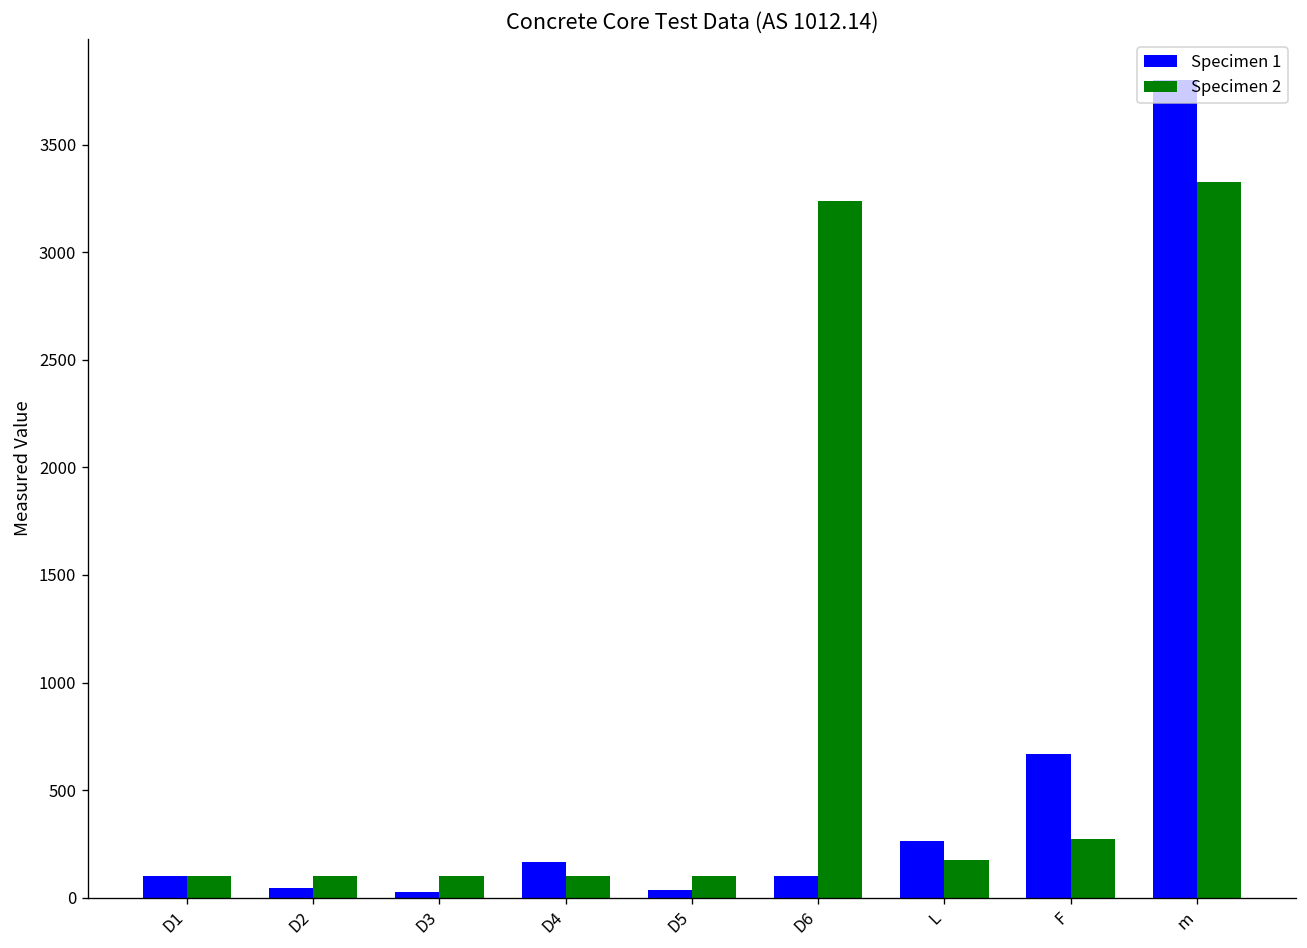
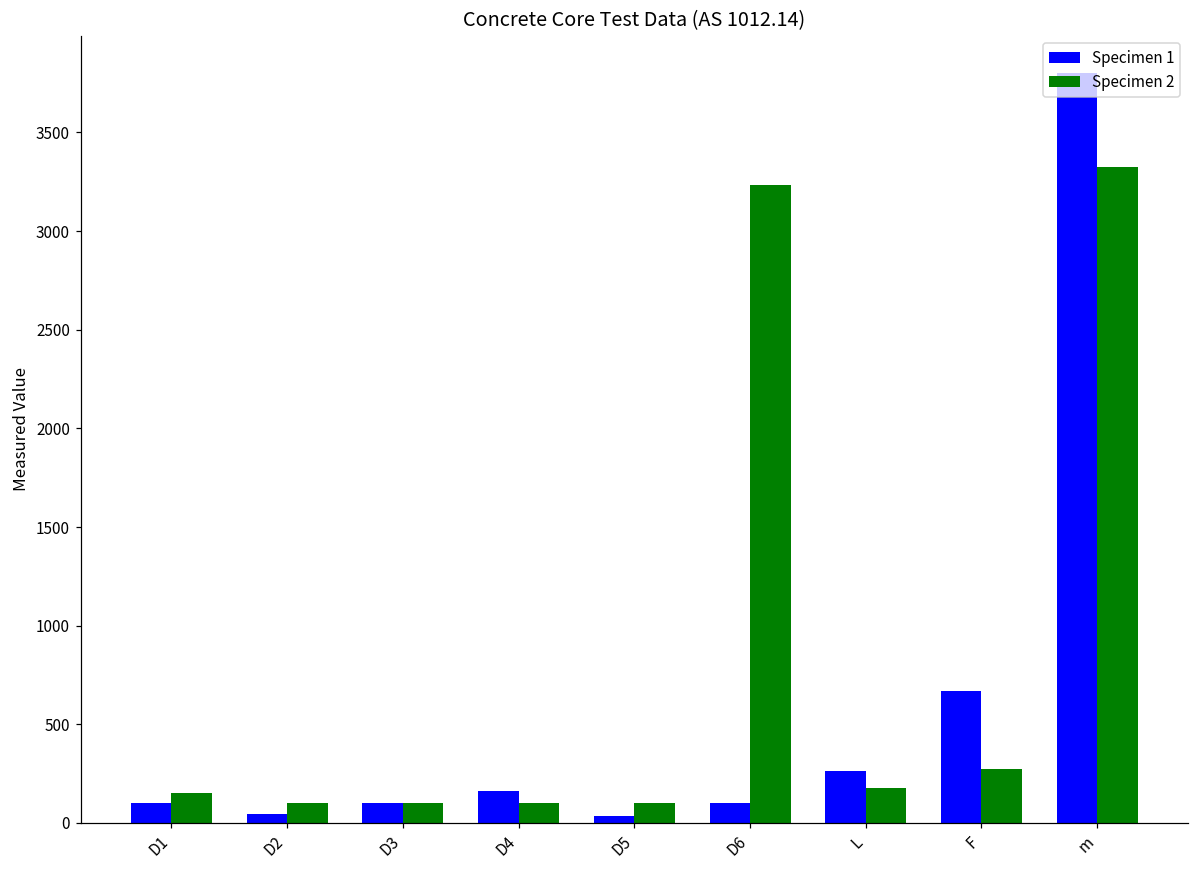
  {
    "Specimen 1": {
      "D1": 100,
      "D2": 50,
-     "D3": 30,
+     "D3": 100,
      "D4": 160,
      "D5": 30,
      "D6": 100,
      "L": 260,
      "F": 670
    },
    "Specimen 2": {
-     "D1": 100,
+     "D1": 150,
      "D2": 100,
      "D3": 100,
      "D4": 100,
      "D5": 100,
      "D6": 3240,
      "L": 180,
      "F": 270,
      "m": 3330
    }
  }
